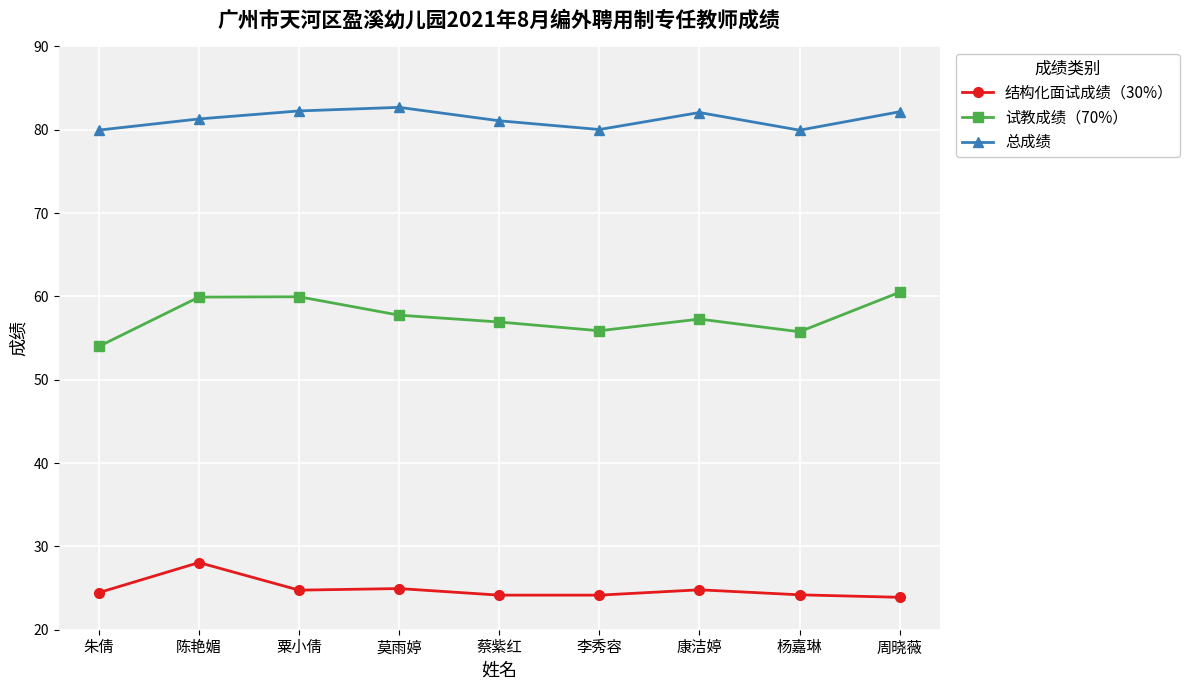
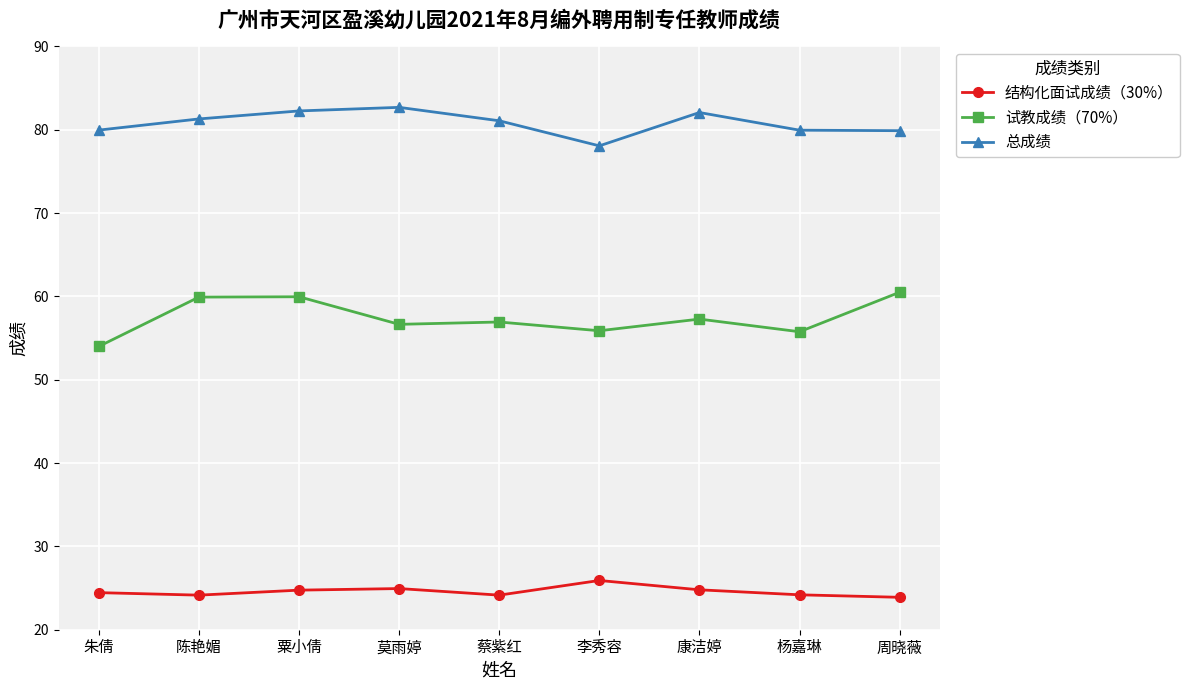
  {
    "结构化面试成绩（30%）": {
      "朱倩": 24,
-     "陈艳媚": 28,
+     "陈艳媚": 24,
      "粟小倩": 25,
      "莫雨婷": 25,
      "蔡紫红": 24,
-     "李秀容": 24,
+     "李秀容": 26,
      "康洁婷": 25,
      "杨嘉琳": 24,
      "周晓薇": 24
    },
    "试教成绩（70%）": {
      "朱倩": 54,
      "陈艳媚": 60,
      "粟小倩": 60,
-     "莫雨婷": 58,
+     "莫雨婷": 57,
      "蔡紫红": 57,
      "李秀容": 56,
      "康洁婷": 57,
      "杨嘉琳": 56,
      "周晓薇": 61
    },
    "总成绩": {
      "朱倩": 80,
      "陈艳媚": 81,
      "粟小倩": 82,
      "莫雨婷": 83,
      "蔡紫红": 81,
-     "李秀容": 80,
+     "李秀容": 78,
      "康洁婷": 82,
      "杨嘉琳": 80,
-     "周晓薇": 82
+     "周晓薇": 80
    }
  }
